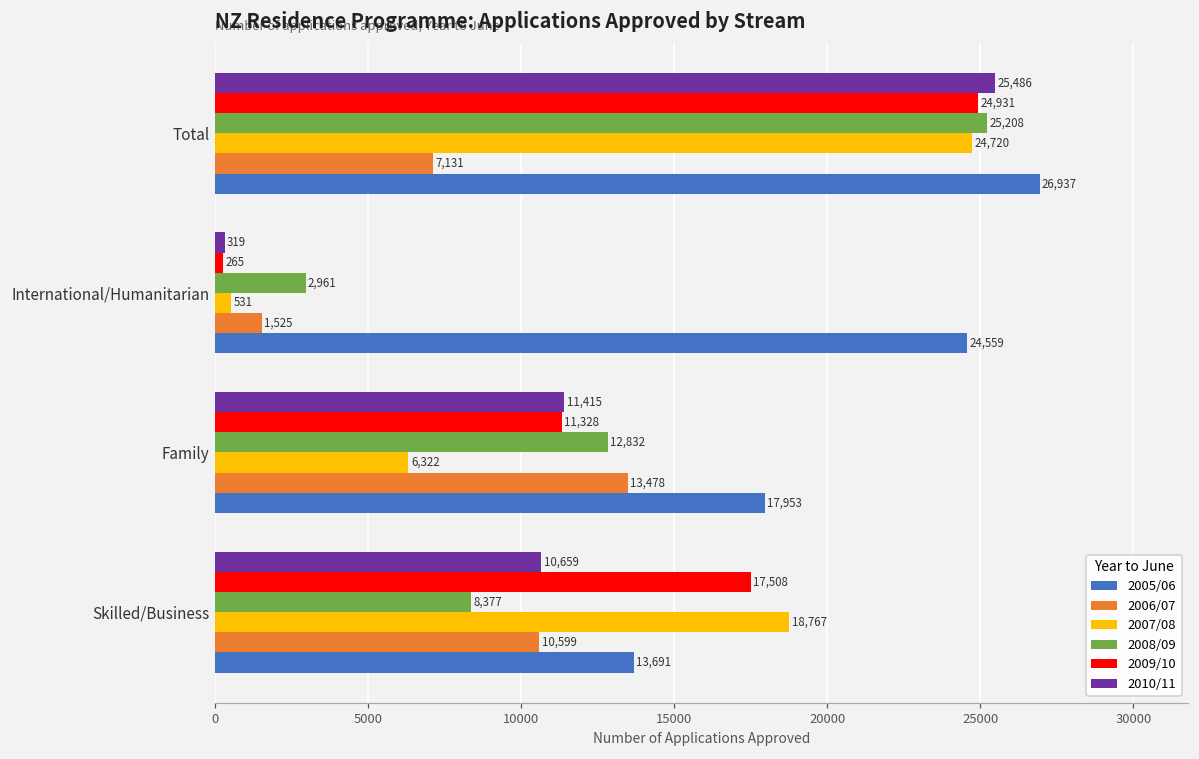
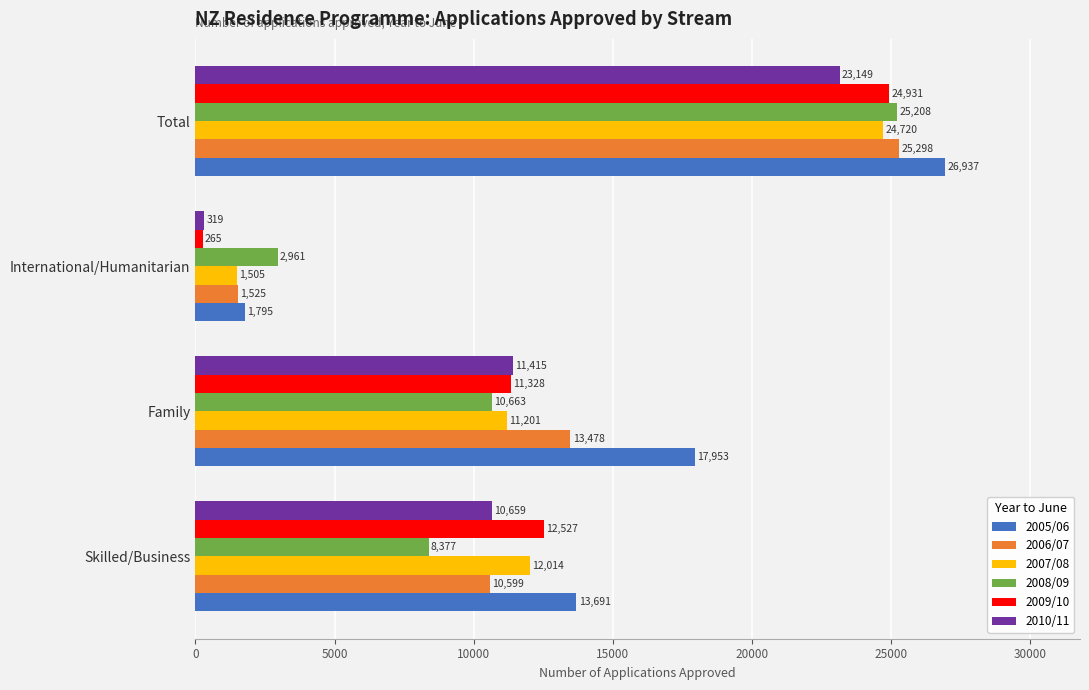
  {
    "2005/06": {
      "Total": "26,937",
-     "International/Humanitarian": "24,559",
+     "International/Humanitarian": "1,795",
      "Family": "17,953",
      "Skilled/Business": "13,691"
    },
    "2006/07": {
-     "Total": "7,131",
+     "Total": "25,298",
      "International/Humanitarian": "1,525",
      "Family": "13,478",
      "Skilled/Business": "10,599"
    },
    "2007/08": {
      "Total": "24,720",
-     "International/Humanitarian": "531",
-     "Family": "6,322",
-     "Skilled/Business": "18,767"
+     "International/Humanitarian": "1,505",
+     "Family": "11,201",
+     "Skilled/Business": "12,014"
    },
    "2008/09": {
      "Total": "25,208",
      "International/Humanitarian": "2,961",
-     "Family": "12,832",
+     "Family": "10,663",
      "Skilled/Business": "8,377"
    },
    "2009/10": {
      "Total": "24,931",
      "International/Humanitarian": "265",
      "Family": "11,328",
-     "Skilled/Business": "17,508"
+     "Skilled/Business": "12,527"
    },
    "2010/11": {
-     "Total": "25,486",
+     "Total": "23,149",
      "International/Humanitarian": "319",
      "Family": "11,415",
      "Skilled/Business": "10,659"
    }
  }
